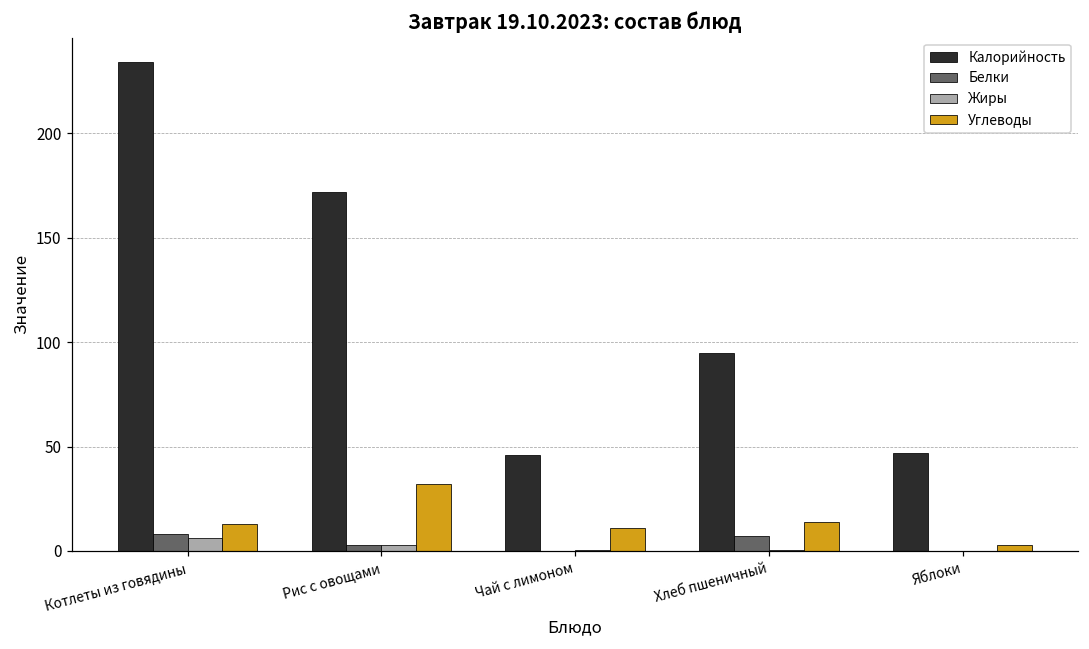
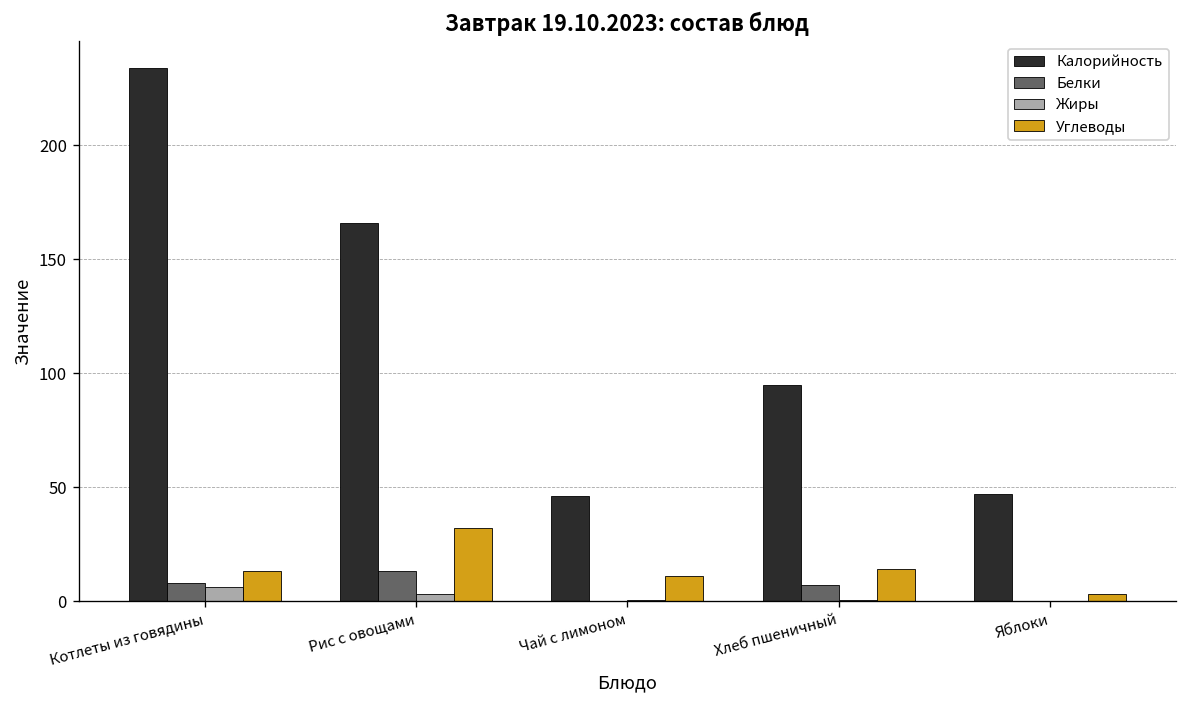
  {
    "Калорийность": {
      "Котлеты из говядины": 234,
-     "Рис с овощами": 172,
+     "Рис с овощами": 166,
      "Чай с лимоном": 46,
      "Хлеб пшеничный": 95,
      "Яблоки": 47
    },
    "Белки": {
      "Котлеты из говядины": 8,
-     "Рис с овощами": 3,
+     "Рис с овощами": 13,
      "Чай с лимоном": 0,
      "Хлеб пшеничный": 7,
      "Яблоки": 0
    },
    "Жиры": {
      "Котлеты из говядины": 6,
      "Рис с овощами": 3,
      "Яблоки": 0
    },
    "Углеводы": {
      "Котлеты из говядины": 13,
      "Рис с овощами": 32,
      "Чай с лимоном": 11,
      "Хлеб пшеничный": 14,
      "Яблоки": 3
    }
  }
